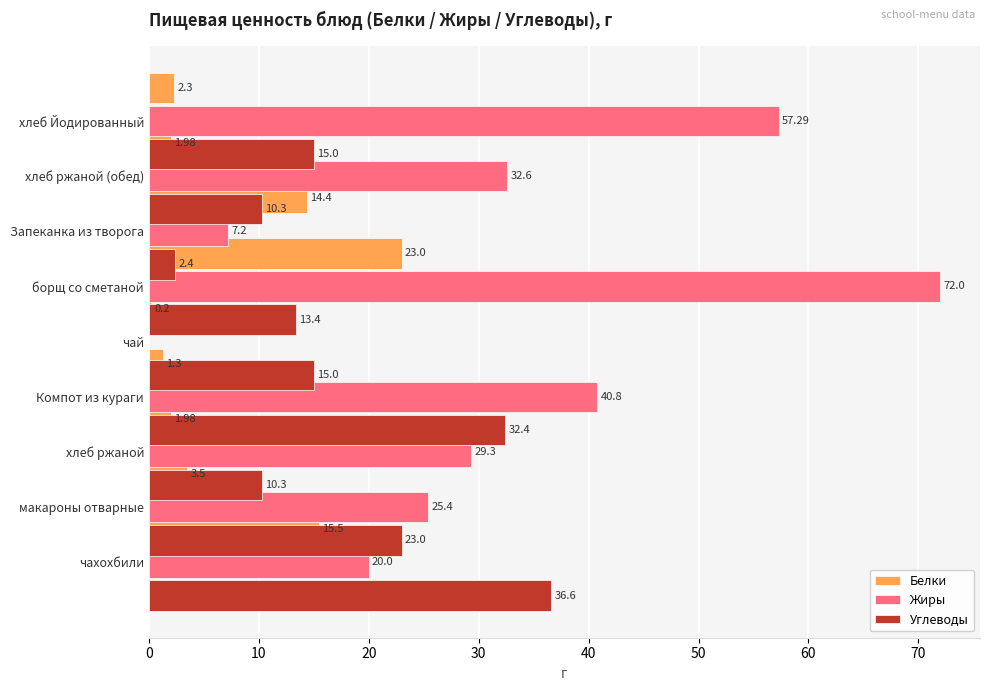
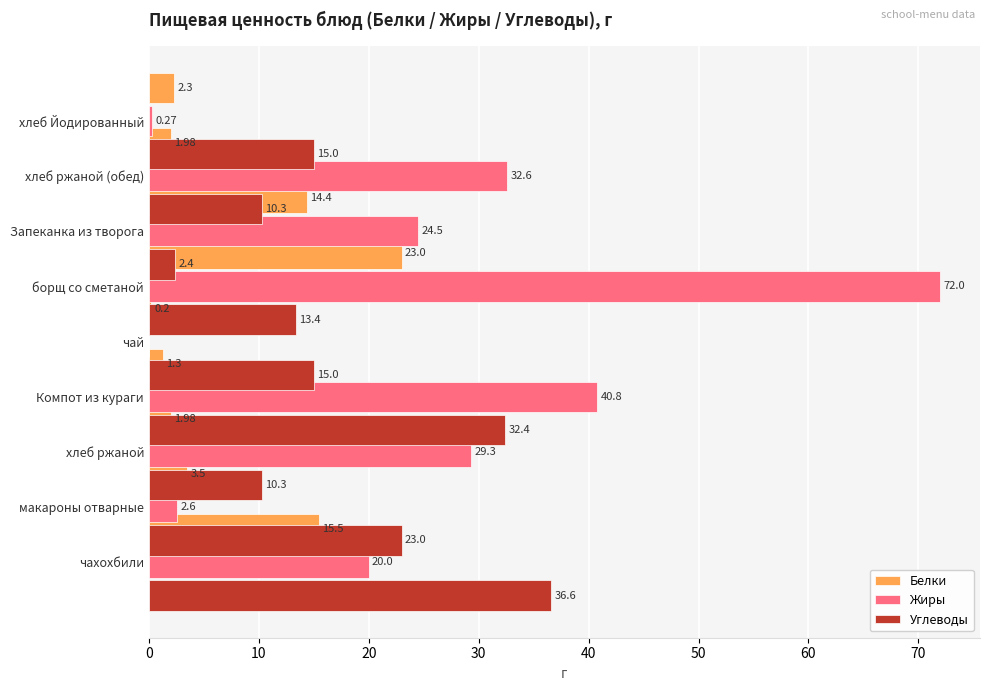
  {
    "Жиры": {
-     "хлеб Йодированный": 57.29,
+     "хлеб Йодированный": 0.27,
      "хлеб ржаной (обед)": 32.6,
-     "Запеканка из творога": 7.2,
+     "Запеканка из творога": 24.5,
      "борщ со сметаной": 72.0,
      "Компот из кураги": 40.8,
      "хлеб ржаной": 29.3,
-     "макароны отварные": 25.4,
+     "макароны отварные": 2.6,
      "чахохбили": 20.0
    }
  }
